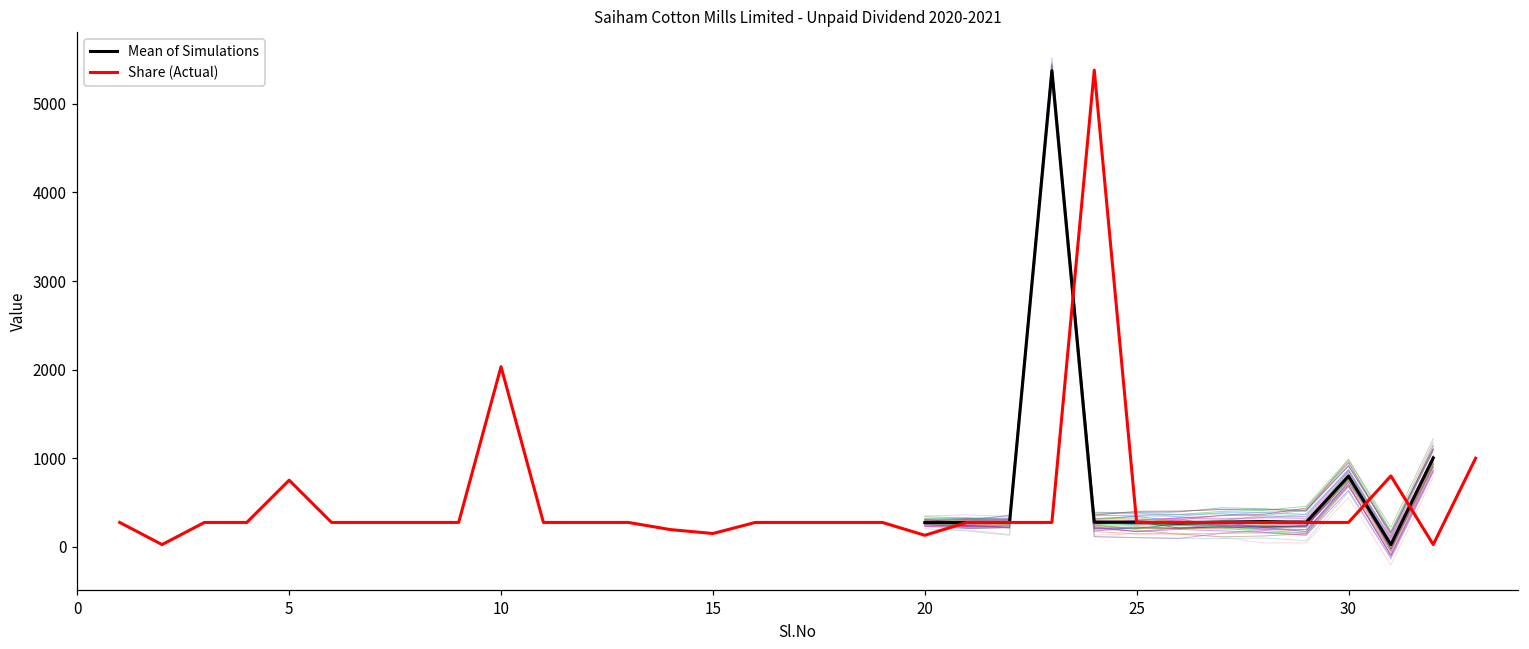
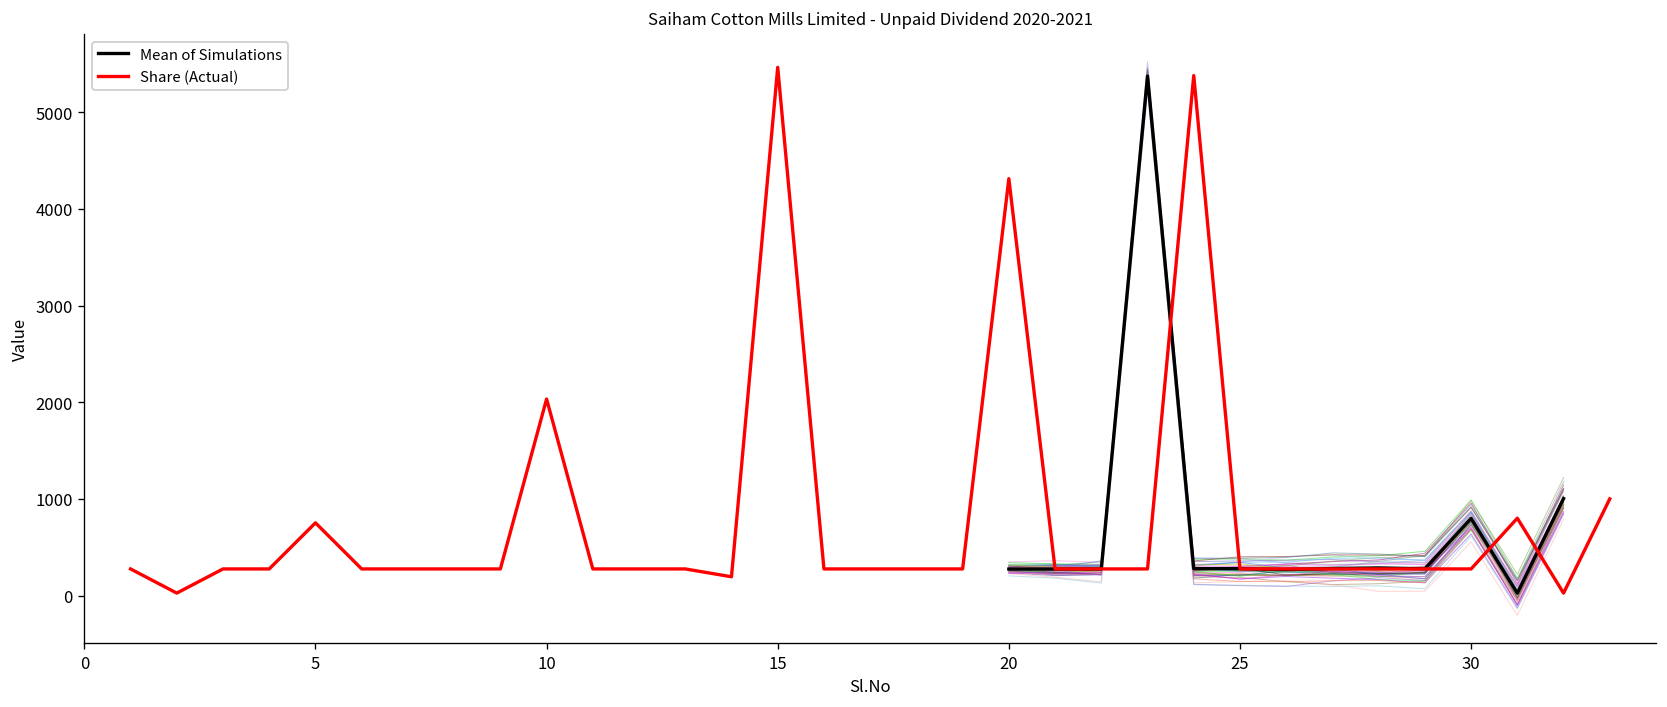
  {
    "Share (Actual)": {
      "5": 800,
      "10": 2000,
-     "15": 200,
-     "20": 100,
+     "15": 5500,
+     "20": 4300,
      "30": 300
    }
  }
